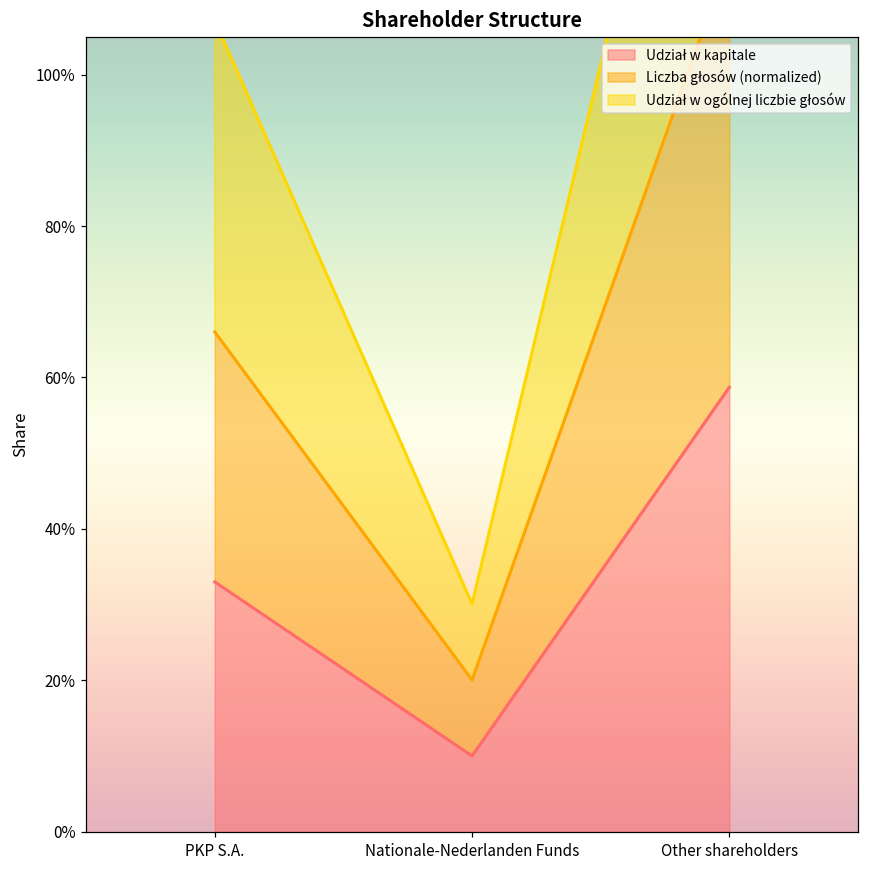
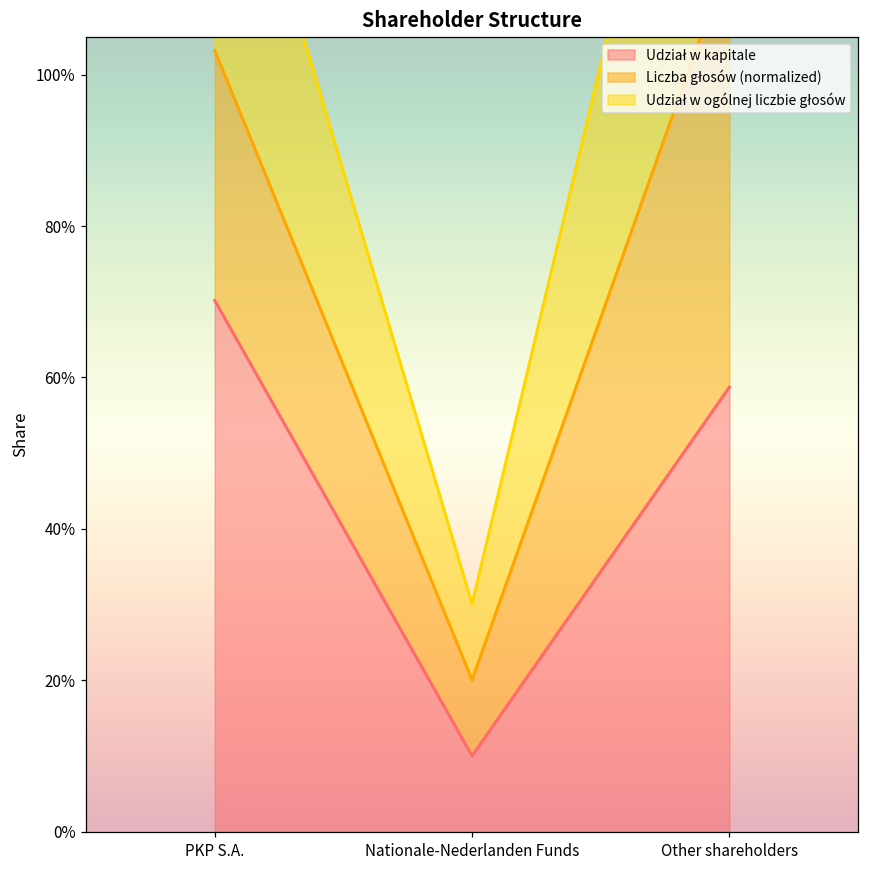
  {
    "Udział w kapitale": {
-     "PKP S.A.": "33%",
+     "PKP S.A.": "70%",
      "Nationale-Nederlanden Funds": "10%",
      "Other shareholders": "59%"
    }
  }
